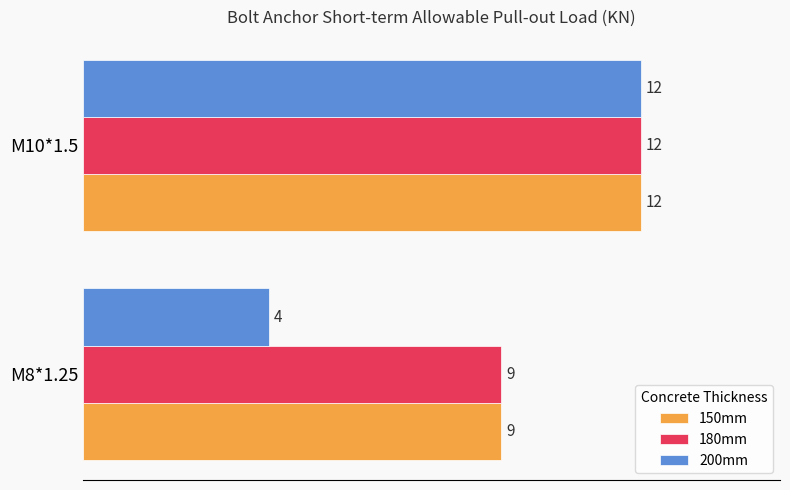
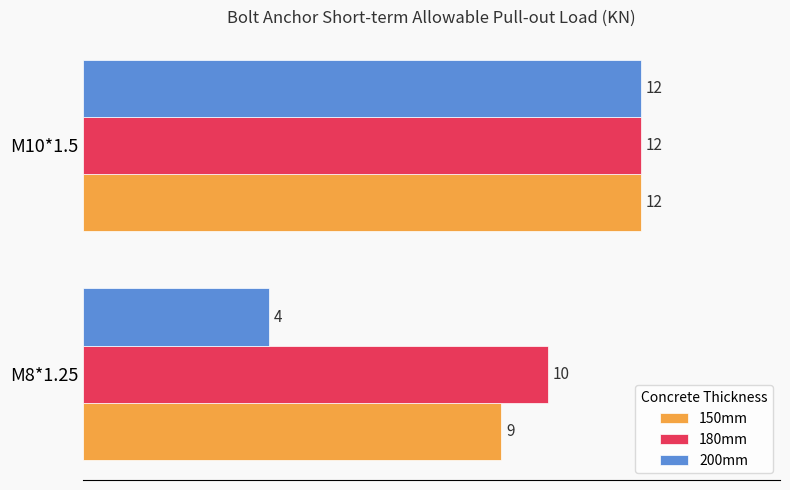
  {
    "150mm": {
      "M10*1.5": 12,
      "M8*1.25": 9
    },
    "180mm": {
      "M10*1.5": 12,
-     "M8*1.25": 9
+     "M8*1.25": 10
    },
    "200mm": {
      "M10*1.5": 12,
      "M8*1.25": 4
    }
  }
